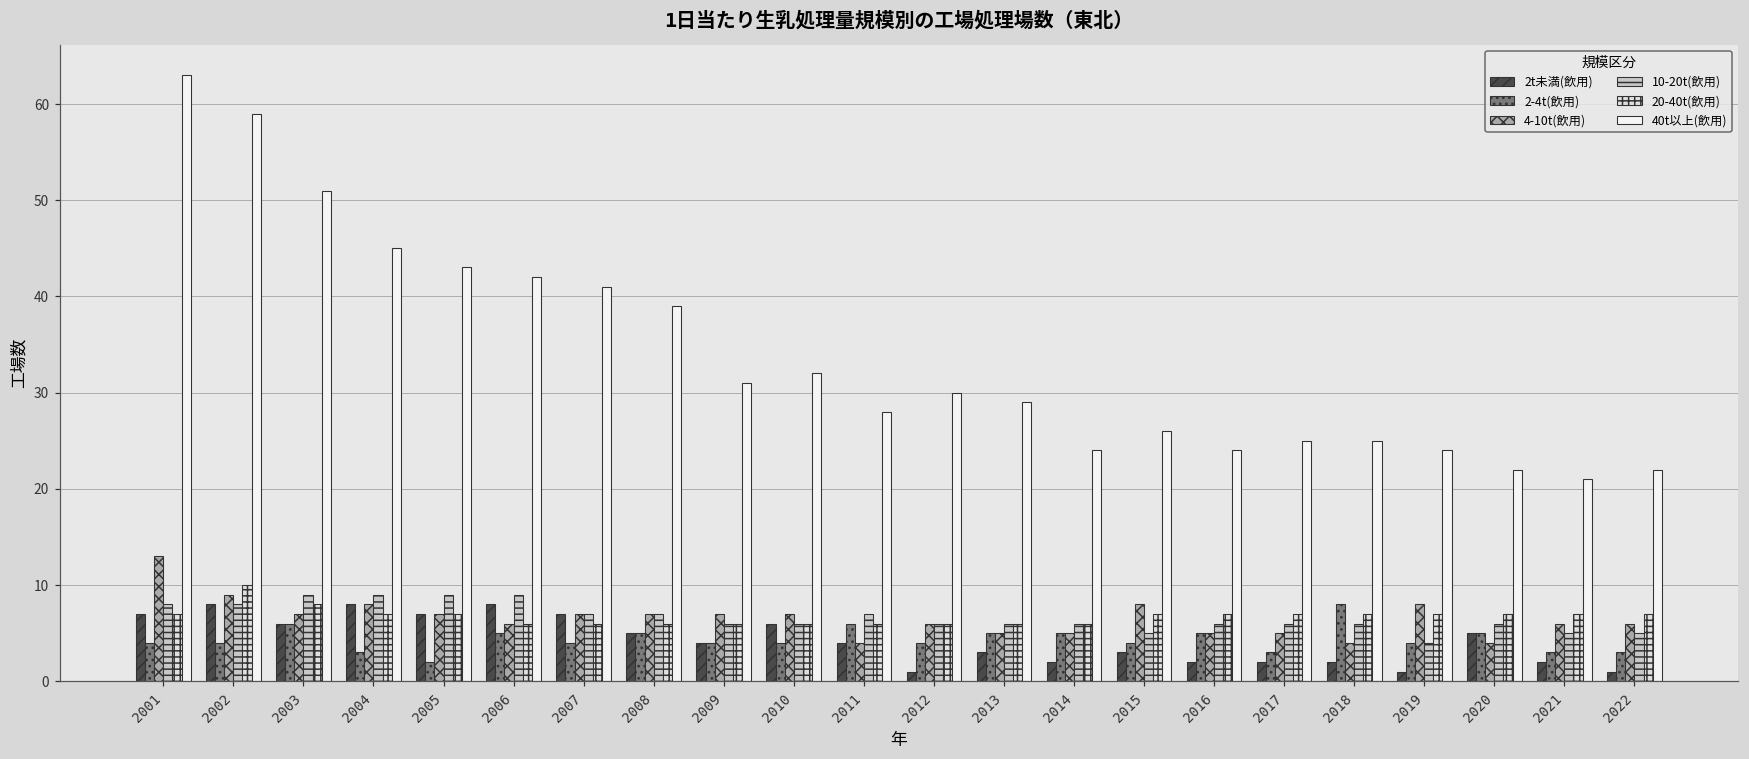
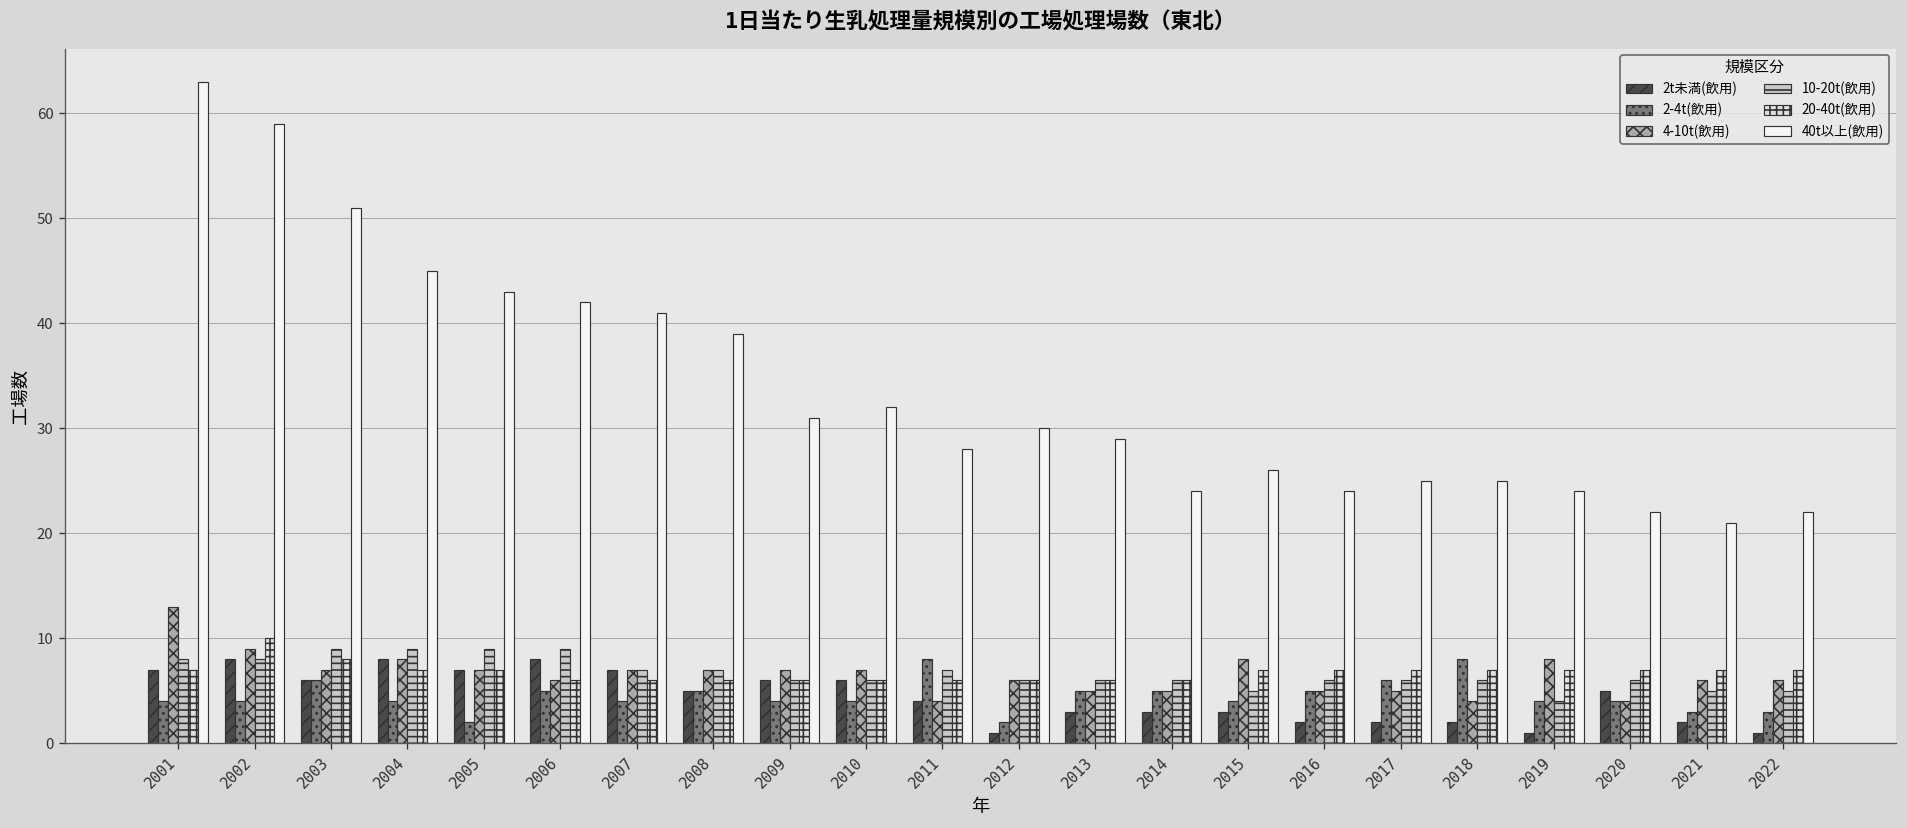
  {
    "2t未満(飲用)": {
      "2001": 7,
      "2002": 8,
      "2003": 6,
      "2004": 8,
      "2005": 7,
      "2006": 8,
      "2007": 7,
      "2008": 5,
-     "2009": 4,
+     "2009": 6,
      "2010": 6,
      "2011": 4,
      "2012": 1,
      "2013": 3,
-     "2014": 2,
+     "2014": 3,
      "2015": 3,
      "2016": 2,
      "2017": 2,
      "2018": 2,
      "2019": 1,
      "2020": 5,
      "2021": 2,
      "2022": 1
    },
    "2-4t(飲用)": {
      "2001": 4,
      "2002": 4,
      "2003": 6,
-     "2004": 3,
+     "2004": 4,
      "2005": 2,
      "2006": 5,
      "2007": 4,
      "2008": 5,
      "2009": 4,
      "2010": 4,
-     "2011": 6,
-     "2012": 4,
+     "2011": 8,
+     "2012": 2,
      "2013": 5,
      "2014": 5,
      "2015": 4,
      "2016": 5,
-     "2017": 3,
+     "2017": 6,
      "2018": 8,
      "2019": 4,
-     "2020": 5,
+     "2020": 4,
      "2021": 3,
      "2022": 3
    }
  }
